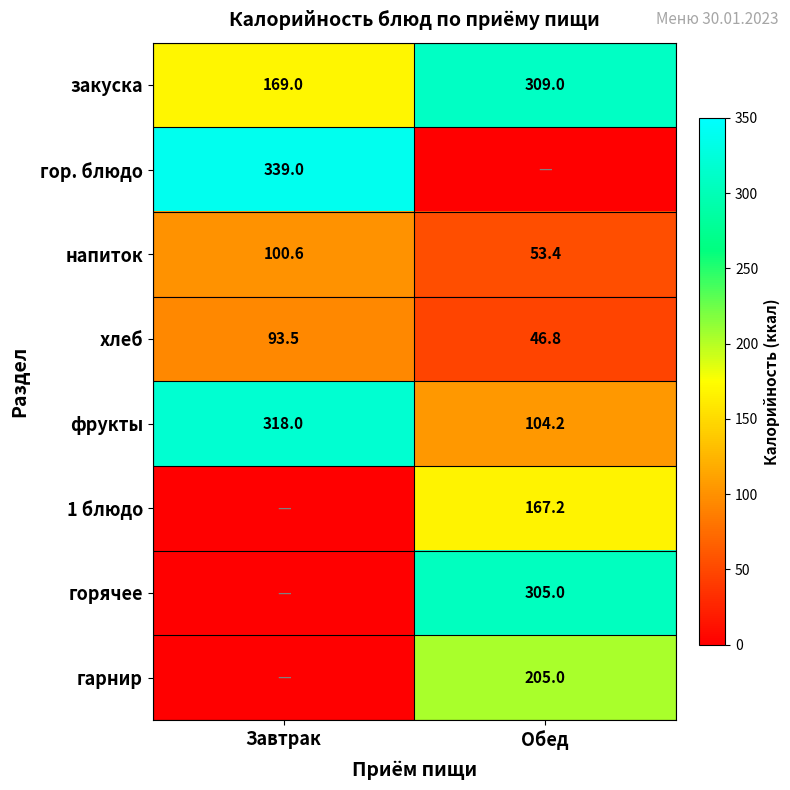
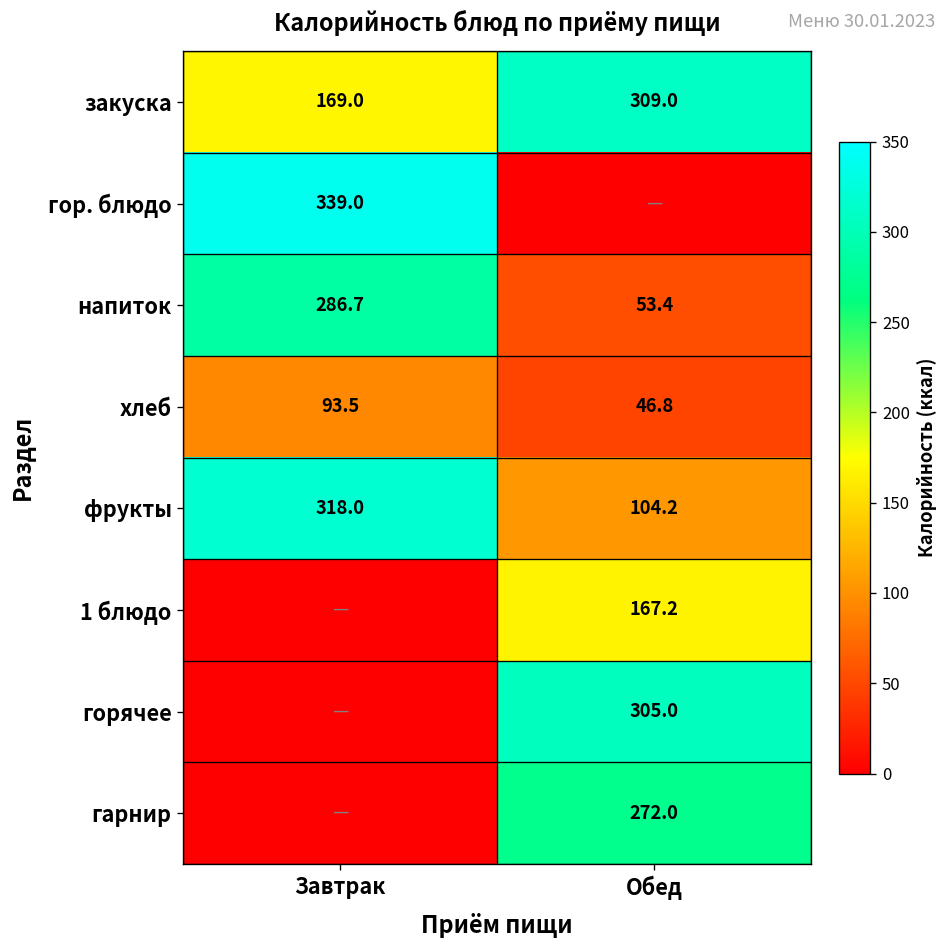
  {
    "закуска": {
      "Завтрак": 169.0,
      "Обед": 309.0
    },
    "гор. блюдо": {
      "Завтрак": 339.0
    },
    "напиток": {
-     "Завтрак": 100.6,
+     "Завтрак": 286.7,
      "Обед": 53.4
    },
    "хлеб": {
      "Завтрак": 93.5,
      "Обед": 46.8
    },
    "фрукты": {
      "Завтрак": 318.0,
      "Обед": 104.2
    },
    "1 блюдо": {
      "Обед": 167.2
    },
    "горячее": {
      "Обед": 305.0
    },
    "гарнир": {
-     "Обед": 205.0
+     "Обед": 272.0
    }
  }
